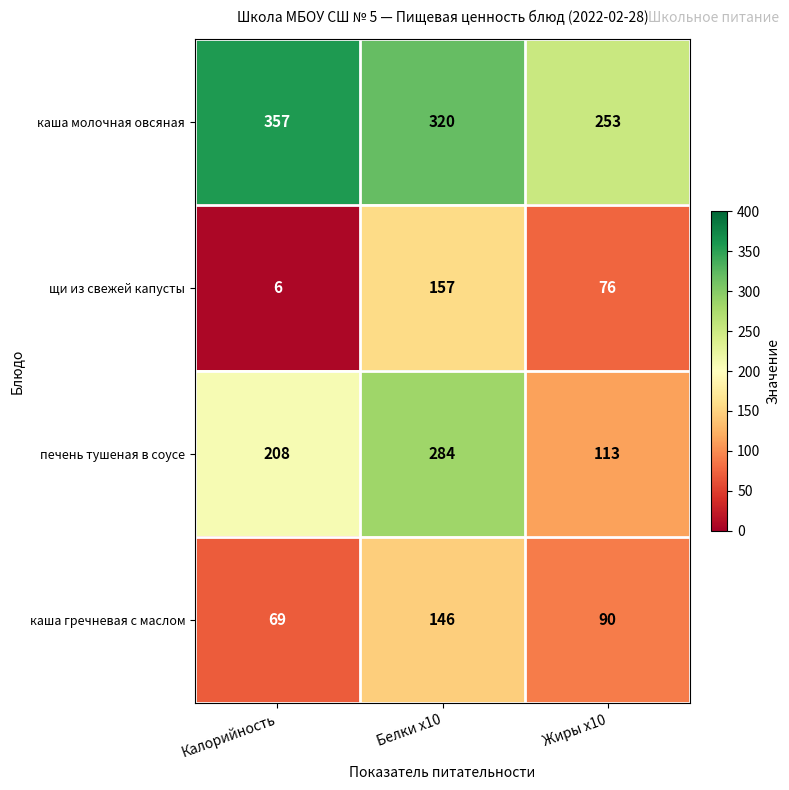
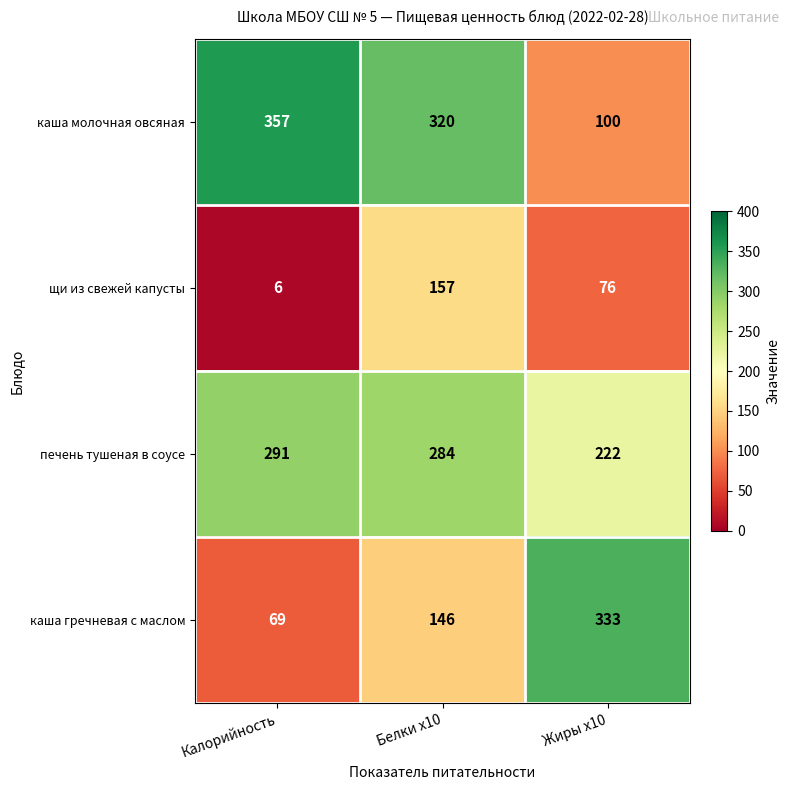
  {
    "каша молочная овсяная": {
      "Калорийность": 357,
      "Белки x10": 320,
-     "Жиры x10": 253
+     "Жиры x10": 100
    },
    "щи из свежей капусты": {
      "Калорийность": 6,
      "Белки x10": 157,
      "Жиры x10": 76
    },
    "печень тушеная в соусе": {
-     "Калорийность": 208,
+     "Калорийность": 291,
      "Белки x10": 284,
-     "Жиры x10": 113
+     "Жиры x10": 222
    },
    "каша гречневая с маслом": {
      "Калорийность": 69,
      "Белки x10": 146,
-     "Жиры x10": 90
+     "Жиры x10": 333
    }
  }
